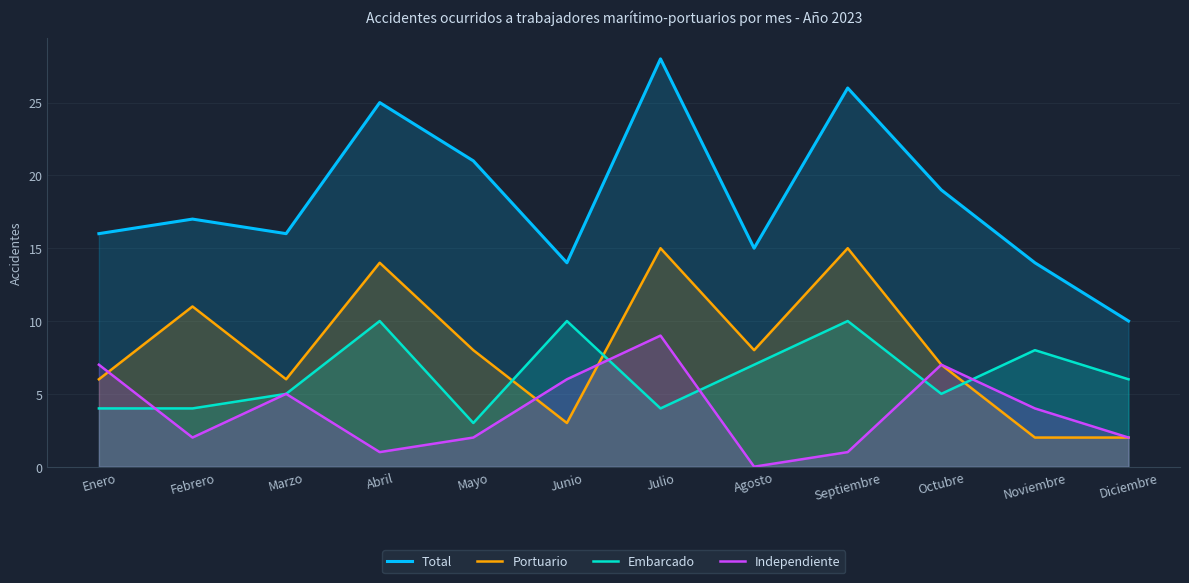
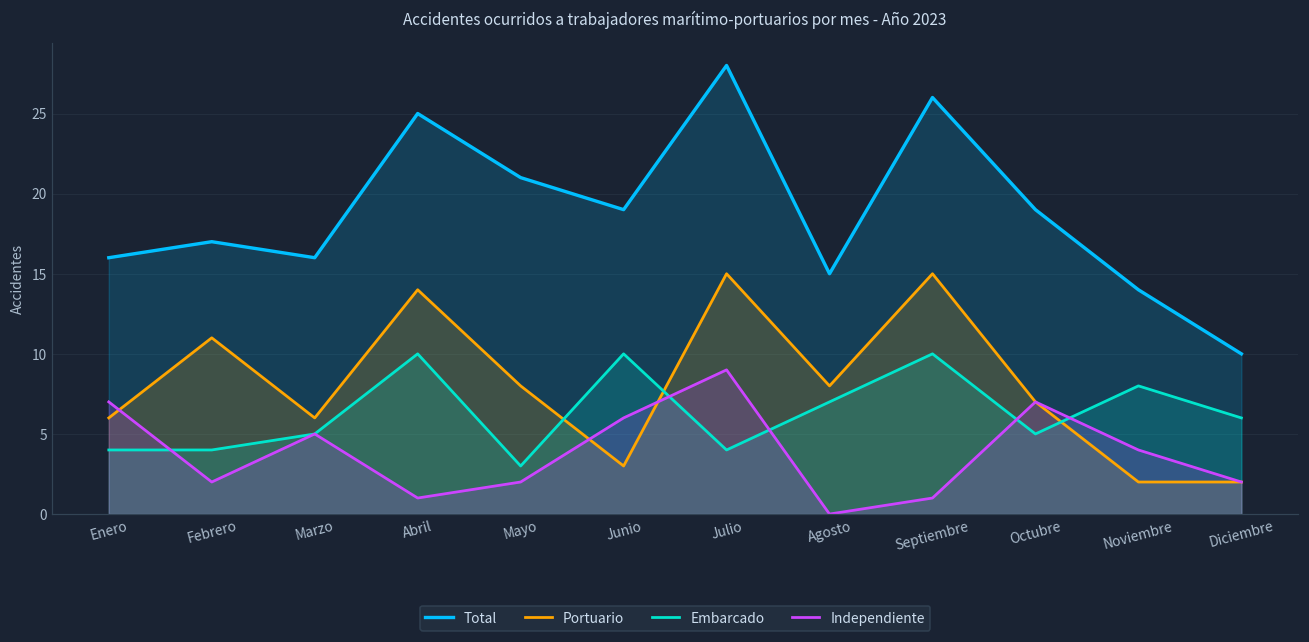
  {
    "Total": {
      "Enero": 16,
      "Febrero": 17,
      "Marzo": 16,
      "Abril": 25,
      "Mayo": 21,
-     "Junio": 14,
+     "Junio": 19,
      "Julio": 28,
      "Agosto": 15,
      "Septiembre": 26,
      "Octubre": 19,
      "Noviembre": 14,
      "Diciembre": 10
    },
    "Portuario": {
      "Enero": 6,
      "Febrero": 11,
      "Marzo": 6,
      "Abril": 14,
      "Mayo": 8,
      "Junio": 3,
      "Julio": 15,
      "Agosto": 8,
      "Septiembre": 15,
      "Noviembre": 2
    },
    "Embarcado": {
      "Enero": 4,
      "Febrero": 4,
      "Abril": 10,
      "Mayo": 3,
      "Junio": 10,
      "Julio": 4,
      "Agosto": 7,
      "Septiembre": 10,
      "Octubre": 5,
      "Noviembre": 8,
      "Diciembre": 6
    },
    "Independiente": {
      "Enero": 7,
      "Febrero": 2,
      "Abril": 1,
      "Mayo": 2,
      "Junio": 6,
      "Julio": 9,
      "Agosto": 0,
      "Septiembre": 1,
      "Noviembre": 4
    }
  }
